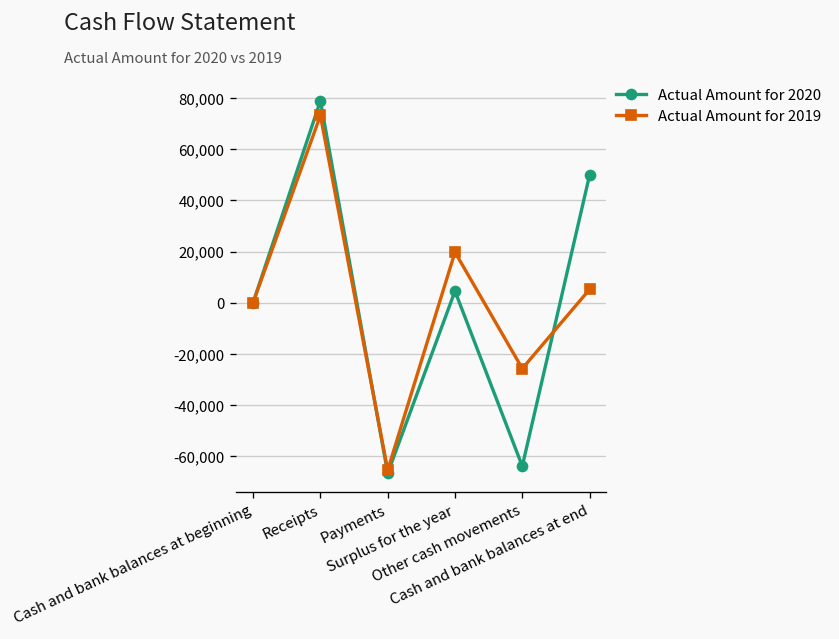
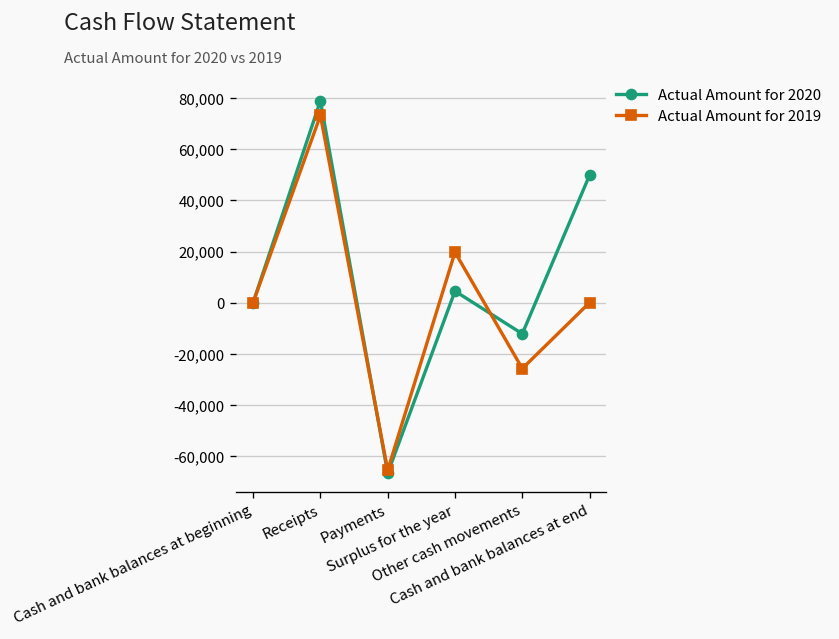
  {
    "Actual Amount for 2020": {
      "Receipts": "79,000",
      "Payments": "-67,000",
      "Surplus for the year": "5,000",
-     "Other cash movements": "-64,000",
+     "Other cash movements": "-12,000",
      "Cash and bank balances at end": "50,000"
    },
    "Actual Amount for 2019": {
      "Receipts": "73,000",
      "Payments": "-66,000",
      "Surplus for the year": "20,000",
      "Other cash movements": "-26,000",
-     "Cash and bank balances at end": "5,000"
+     "Cash and bank balances at end": "0"
    }
  }
